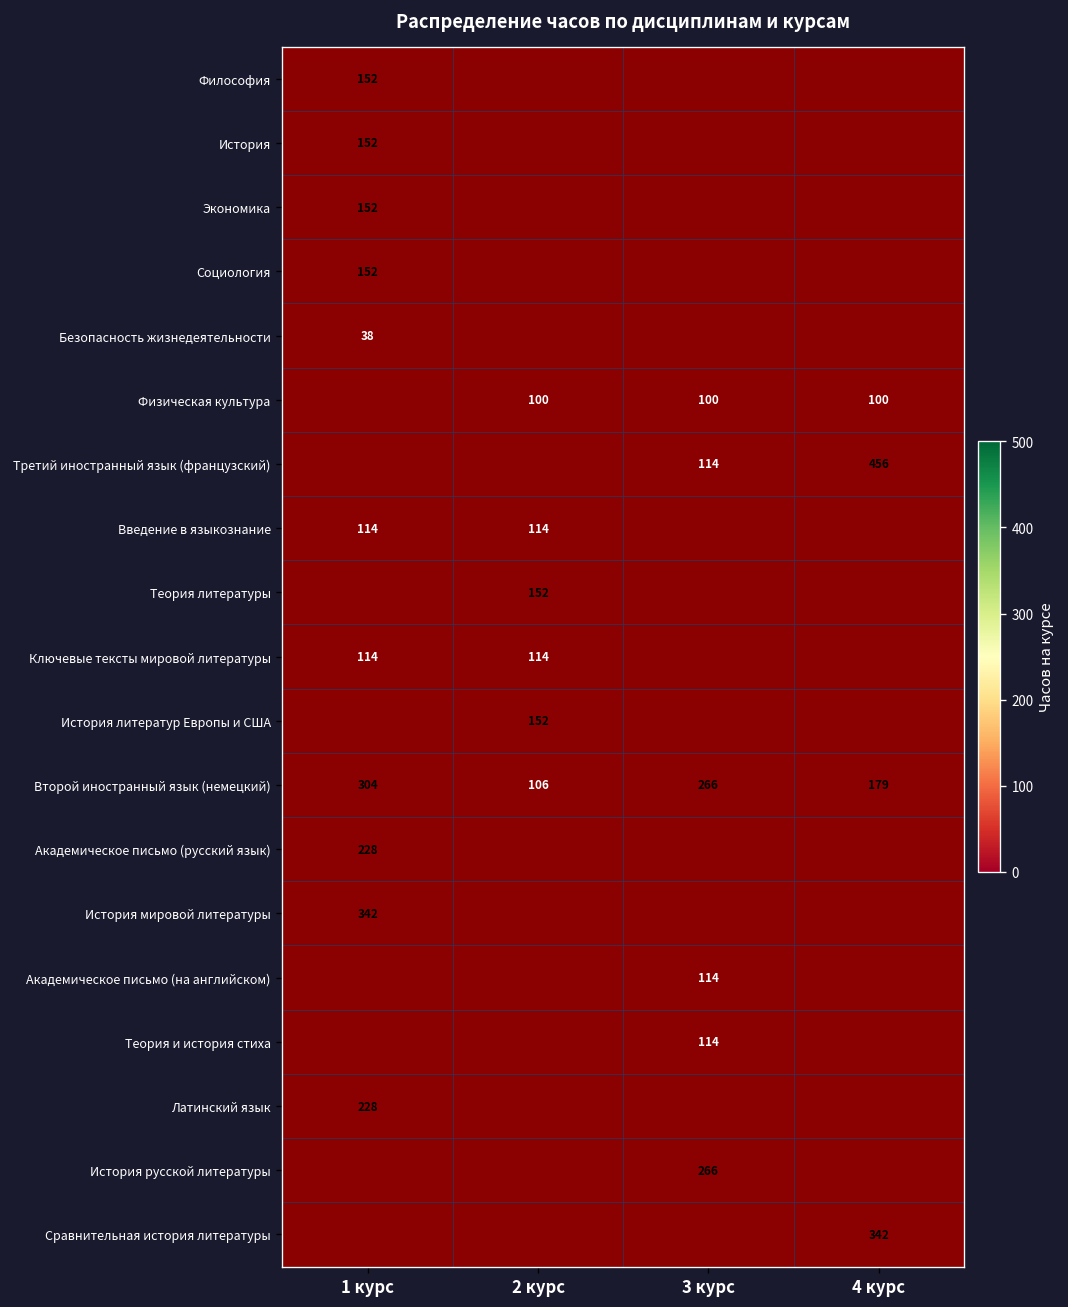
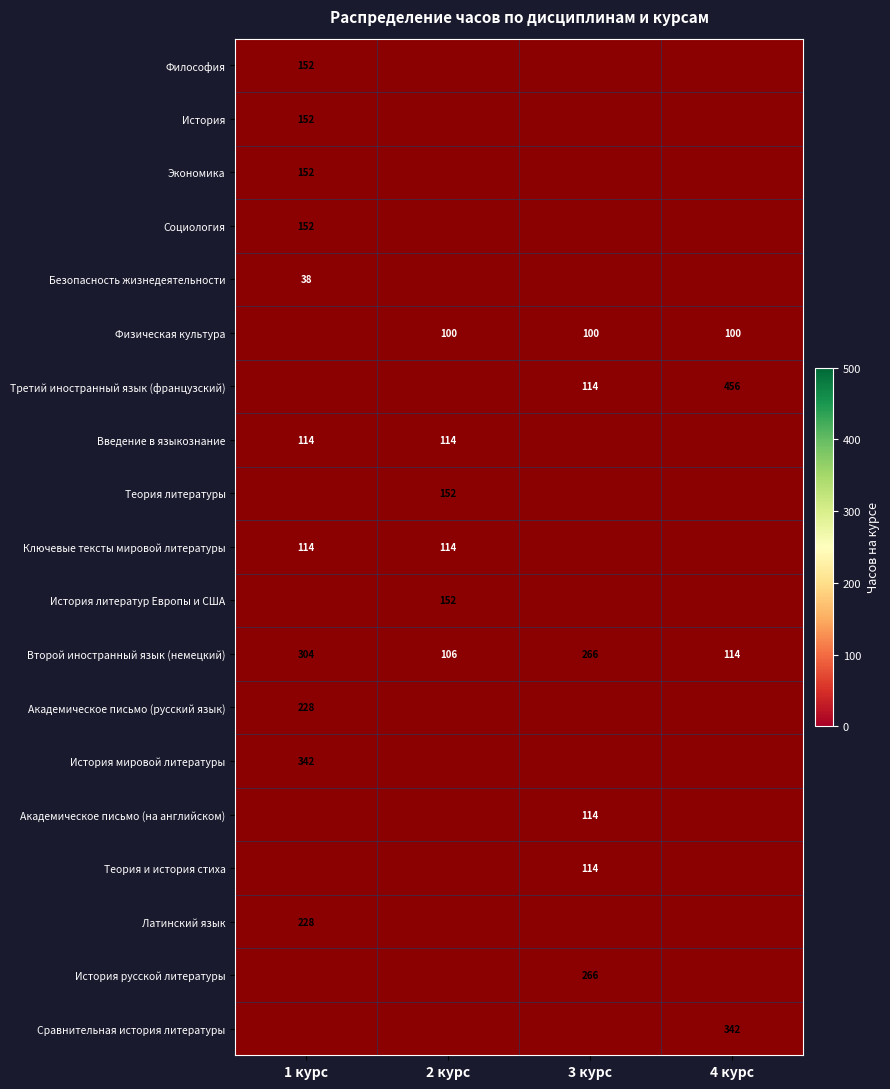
  {
    "Философия": {
      "1 курс": 152
    },
    "История": {
      "1 курс": 152
    },
    "Экономика": {
      "1 курс": 152
    },
    "Социология": {
      "1 курс": 152
    },
    "Безопасность жизнедеятельности": {
      "1 курс": 38
    },
    "Физическая культура": {
      "2 курс": 100,
      "3 курс": 100,
      "4 курс": 100
    },
    "Третий иностранный язык (французский)": {
      "3 курс": 114,
      "4 курс": 456
    },
    "Введение в языкознание": {
      "1 курс": 114,
      "2 курс": 114
    },
    "Теория литературы": {
      "2 курс": 152
    },
    "Ключевые тексты мировой литературы": {
      "1 курс": 114,
      "2 курс": 114
    },
    "История литератур Европы и США": {
      "2 курс": 152
    },
    "Второй иностранный язык (немецкий)": {
      "1 курс": 304,
      "2 курс": 106,
      "3 курс": 266,
-     "4 курс": 179
+     "4 курс": 114
    },
    "Академическое письмо (русский язык)": {
      "1 курс": 228
    },
    "История мировой литературы": {
      "1 курс": 342
    },
    "Академическое письмо (на английском)": {
      "3 курс": 114
    },
    "Теория и история стиха": {
      "3 курс": 114
    },
    "Латинский язык": {
      "1 курс": 228
    },
    "История русской литературы": {
      "3 курс": 266
    },
    "Сравнительная история литературы": {
      "4 курс": 342
    }
  }
